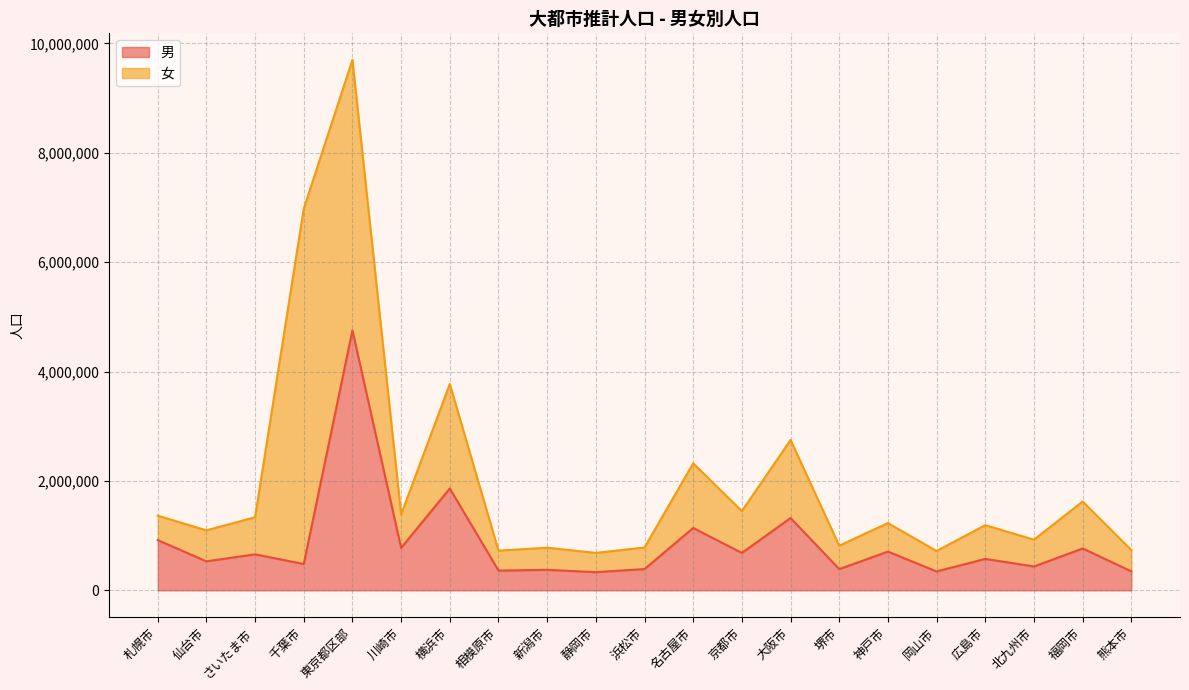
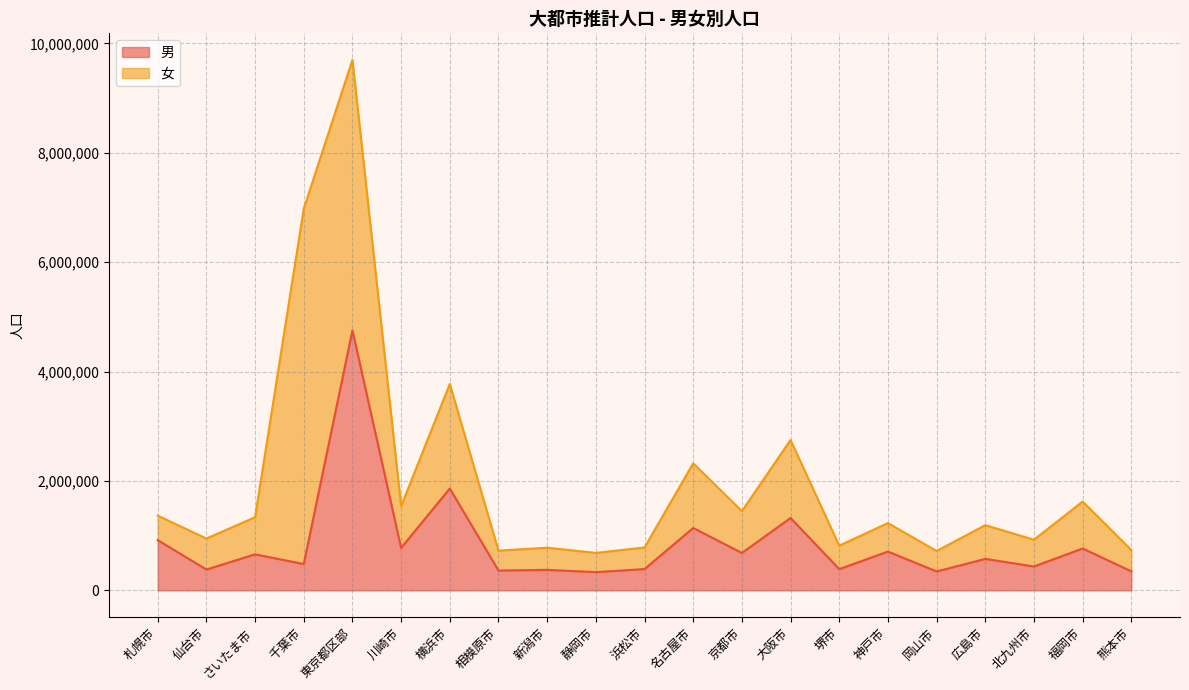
  {
    "男": {
      "札幌市": "900,000",
-     "仙台市": "500,000",
+     "仙台市": "400,000",
      "さいたま市": "700,000",
      "千葉市": "500,000",
      "東京都区部": "4,800,000",
      "川崎市": "800,000",
      "横浜市": "1,900,000",
      "相模原市": "400,000",
      "新潟市": "400,000",
      "静岡市": "300,000",
      "浜松市": "400,000",
      "名古屋市": "1,100,000",
      "京都市": "700,000",
      "大阪市": "1,300,000",
      "堺市": "400,000",
      "神戸市": "700,000",
      "岡山市": "300,000",
      "広島市": "600,000",
      "北九州市": "400,000",
      "福岡市": "800,000",
      "熊本市": "300,000"
    },
    "女": {
      "札幌市": "400,000",
      "仙台市": "600,000",
      "さいたま市": "700,000",
      "千葉市": "6,500,000",
      "東京都区部": "4,900,000",
-     "川崎市": "600,000",
+     "川崎市": "800,000",
      "横浜市": "1,900,000",
      "相模原市": "400,000",
      "新潟市": "400,000",
      "静岡市": "400,000",
      "浜松市": "400,000",
      "名古屋市": "1,200,000",
      "京都市": "800,000",
      "大阪市": "1,400,000",
      "堺市": "400,000",
      "神戸市": "500,000",
      "岡山市": "400,000",
      "広島市": "600,000",
      "北九州市": "500,000",
      "福岡市": "900,000",
      "熊本市": "400,000"
    }
  }
